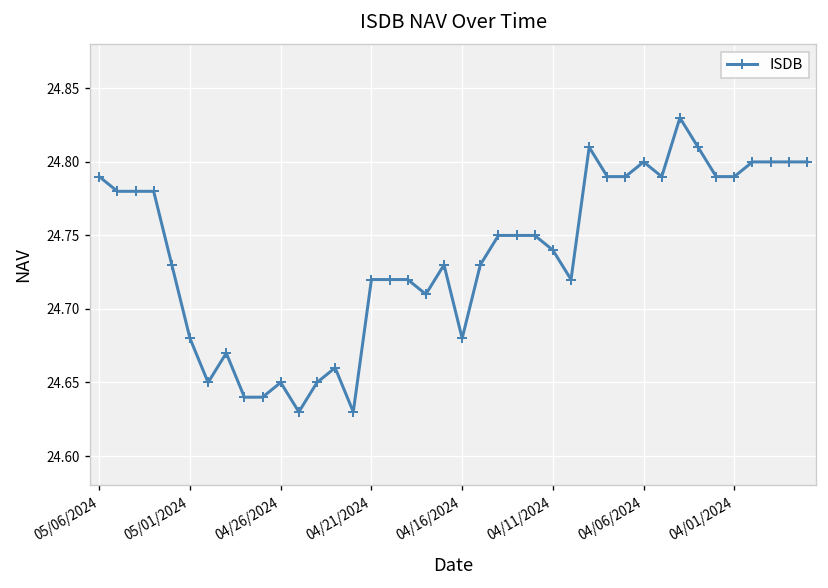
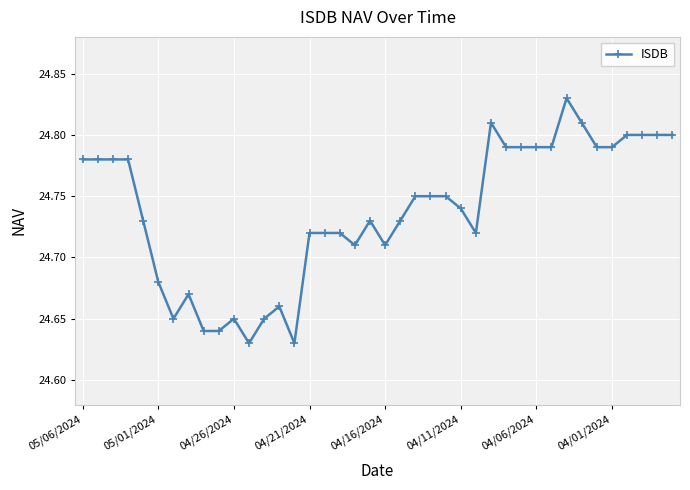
  {
-   "05/06/2024": 24.79,
+   "05/06/2024": 24.78,
    "05/01/2024": 24.68,
    "04/26/2024": 24.65,
    "04/21/2024": 24.72,
-   "04/16/2024": 24.68,
+   "04/16/2024": 24.71,
    "04/11/2024": 24.74,
-   "04/06/2024": 24.80,
+   "04/06/2024": 24.79,
    "04/01/2024": 24.79
  }
